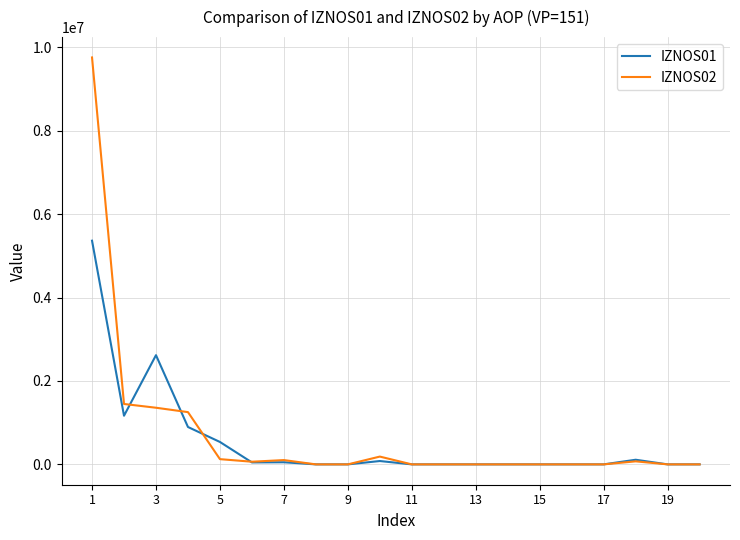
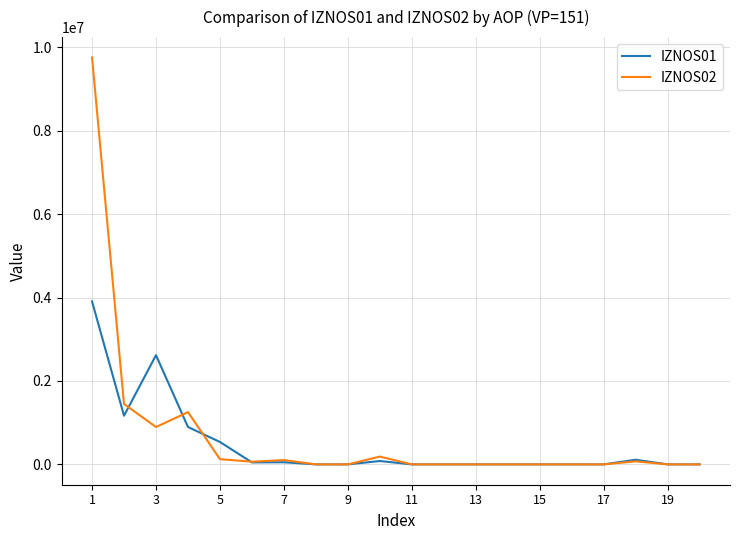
  {
    "IZNOS01": {
-     "1": 5400000,
+     "1": 3900000,
      "3": 2600000,
      "5": 500000
    },
    "IZNOS02": {
      "1": 9800000,
-     "3": 1400000,
+     "3": 900000,
      "5": 100000
    }
  }
